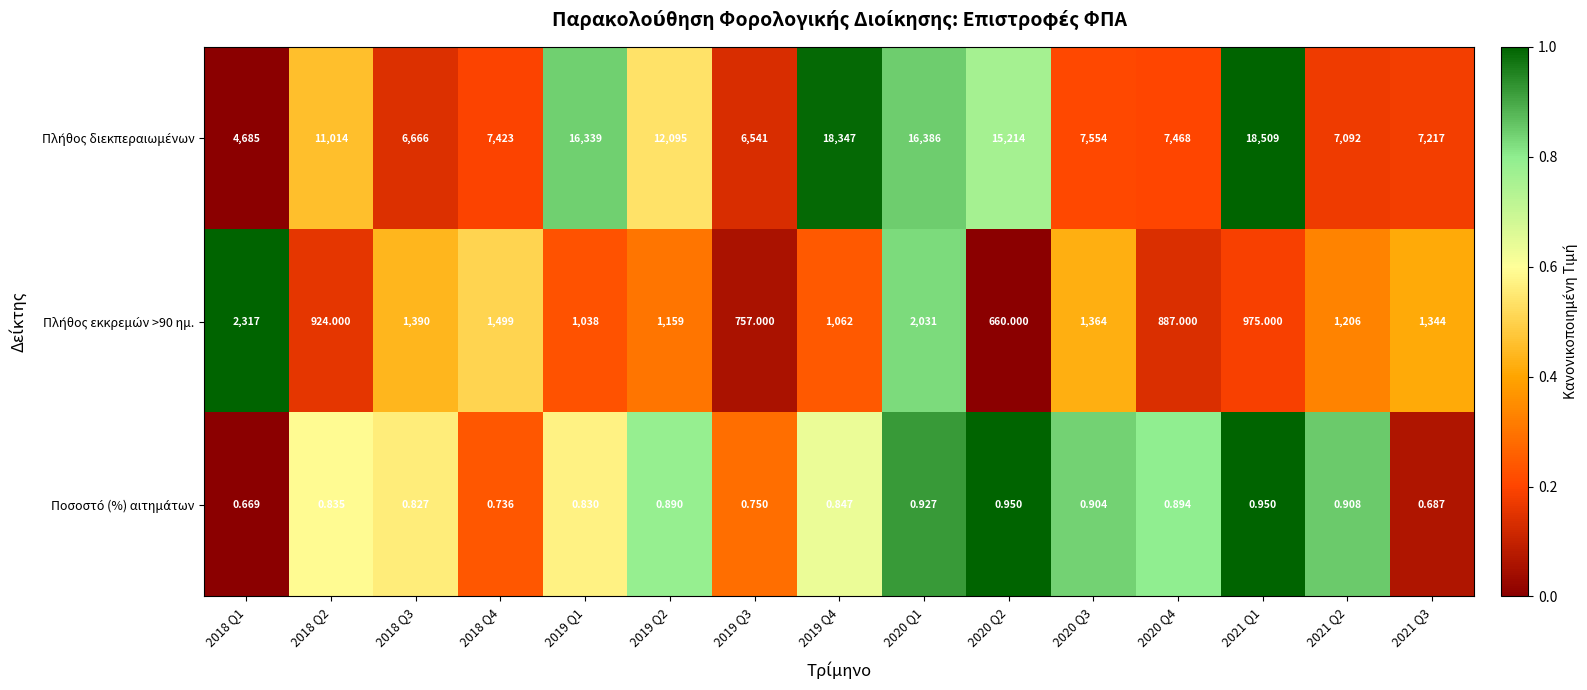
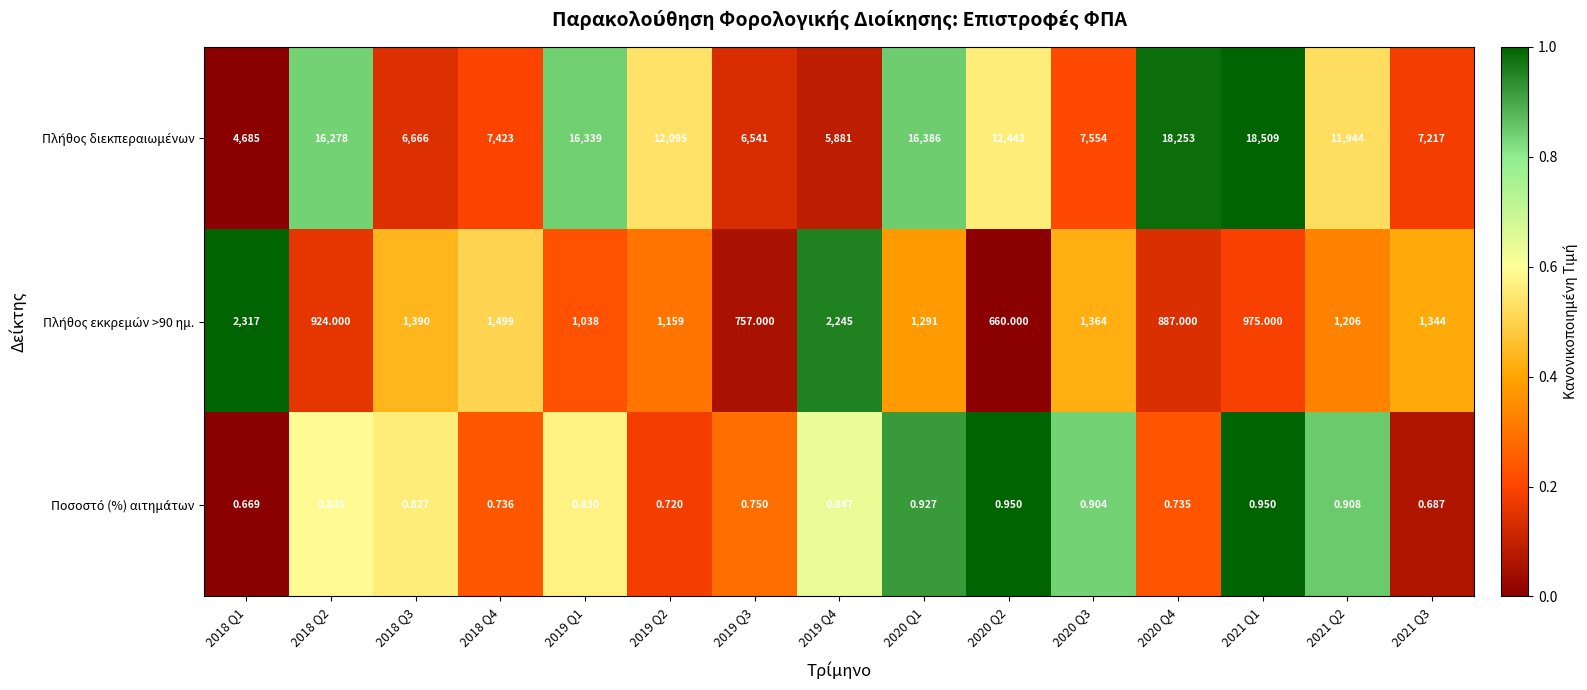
  {
    "Πλήθος διεκπεραιωμένων": {
      "2018 Q1": "4,685",
-     "2018 Q2": "11,014",
+     "2018 Q2": "16,278",
      "2018 Q3": "6,666",
      "2018 Q4": "7,423",
      "2019 Q1": "16,339",
      "2019 Q2": "12,095",
      "2019 Q3": "6,541",
-     "2019 Q4": "18,347",
+     "2019 Q4": "5,881",
      "2020 Q1": "16,386",
-     "2020 Q2": "15,214",
+     "2020 Q2": "12,443",
      "2020 Q3": "7,554",
-     "2020 Q4": "7,468",
+     "2020 Q4": "18,253",
      "2021 Q1": "18,509",
-     "2021 Q2": "7,092",
+     "2021 Q2": "11,944",
      "2021 Q3": "7,217"
    },
    "Πλήθος εκκρεμών >90 ημ.": {
      "2018 Q1": "2,317",
      "2018 Q2": "924.000",
      "2018 Q3": "1,390",
      "2018 Q4": "1,499",
      "2019 Q1": "1,038",
      "2019 Q2": "1,159",
      "2019 Q3": "757.000",
-     "2019 Q4": "1,062",
-     "2020 Q1": "2,031",
+     "2019 Q4": "2,245",
+     "2020 Q1": "1,291",
      "2020 Q2": "660.000",
      "2020 Q3": "1,364",
      "2020 Q4": "887.000",
      "2021 Q1": "975.000",
      "2021 Q2": "1,206",
      "2021 Q3": "1,344"
    },
    "Ποσοστό (%) αιτημάτων": {
      "2018 Q1": "0.669",
      "2018 Q2": "0.835",
      "2018 Q3": "0.827",
      "2018 Q4": "0.736",
      "2019 Q1": "0.830",
-     "2019 Q2": "0.890",
+     "2019 Q2": "0.720",
      "2019 Q3": "0.750",
      "2019 Q4": "0.847",
      "2020 Q1": "0.927",
      "2020 Q2": "0.950",
      "2020 Q3": "0.904",
-     "2020 Q4": "0.894",
+     "2020 Q4": "0.735",
      "2021 Q1": "0.950",
      "2021 Q2": "0.908",
      "2021 Q3": "0.687"
    }
  }
